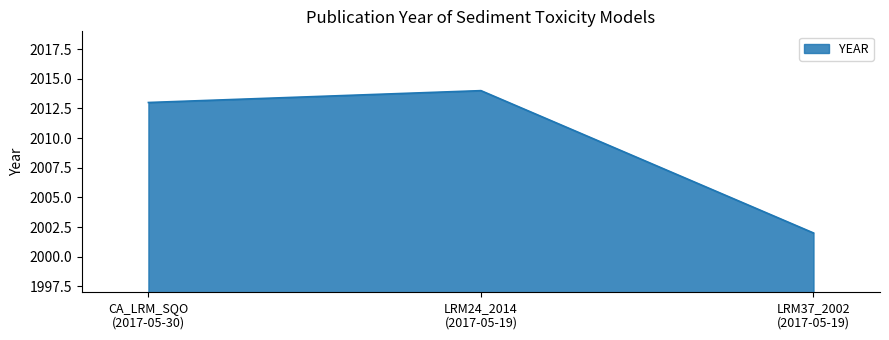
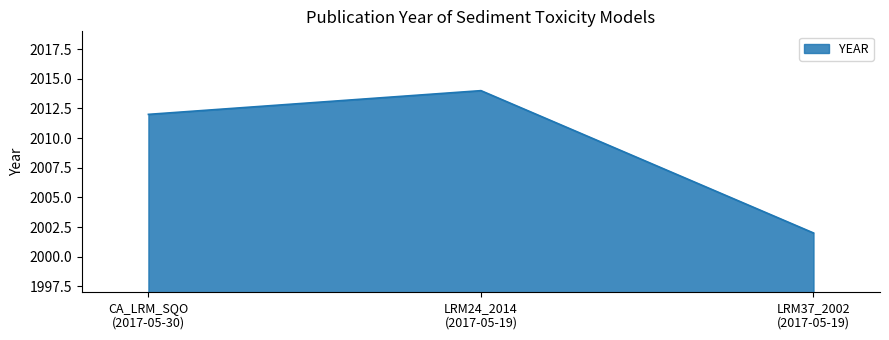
  {
-   "CA_LRM_SQO (2017-05-30)": 2013,
+   "CA_LRM_SQO (2017-05-30)": 2012,
    "LRM24_2014 (2017-05-19)": 2014,
    "LRM37_2002 (2017-05-19)": 2002
  }
